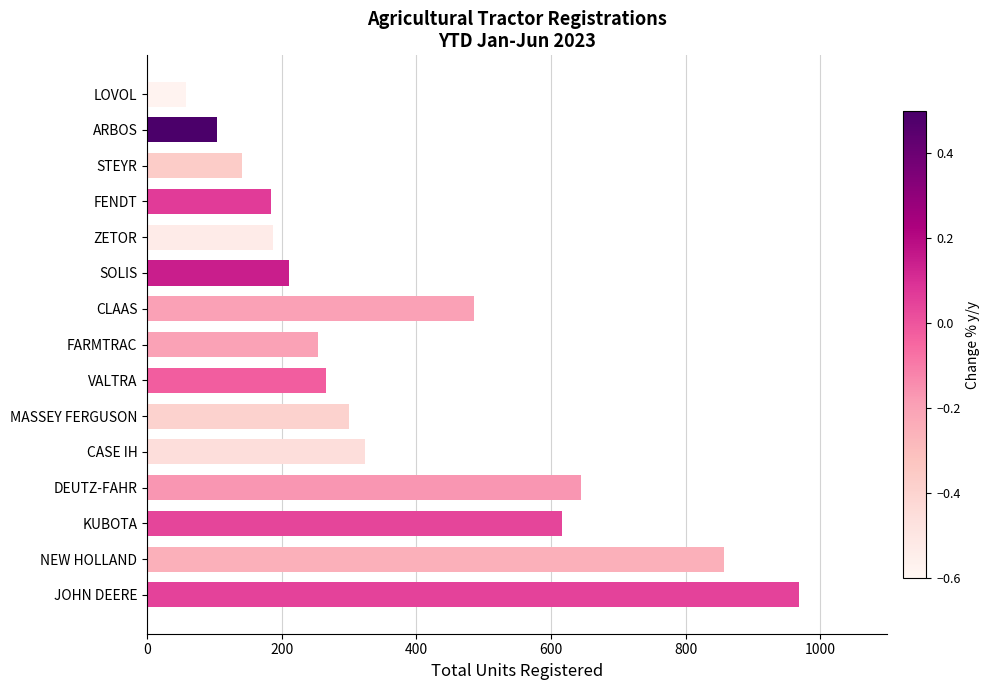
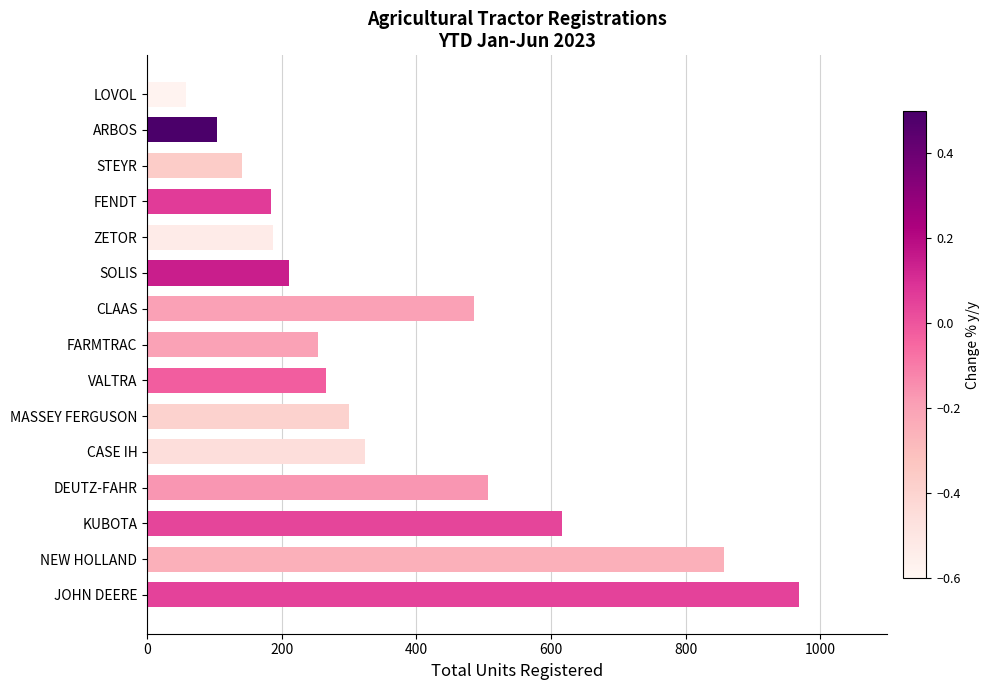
  {
    "LOVOL": 60,
    "ARBOS": 100,
    "STEYR": 140,
    "FENDT": 180,
    "ZETOR": 190,
    "SOLIS": 210,
    "CLAAS": 490,
    "FARMTRAC": 250,
    "VALTRA": 270,
    "MASSEY FERGUSON": 300,
    "CASE IH": 320,
-   "DEUTZ-FAHR": 650,
+   "DEUTZ-FAHR": 510,
    "KUBOTA": 620,
    "NEW HOLLAND": 860,
    "JOHN DEERE": 970
  }
